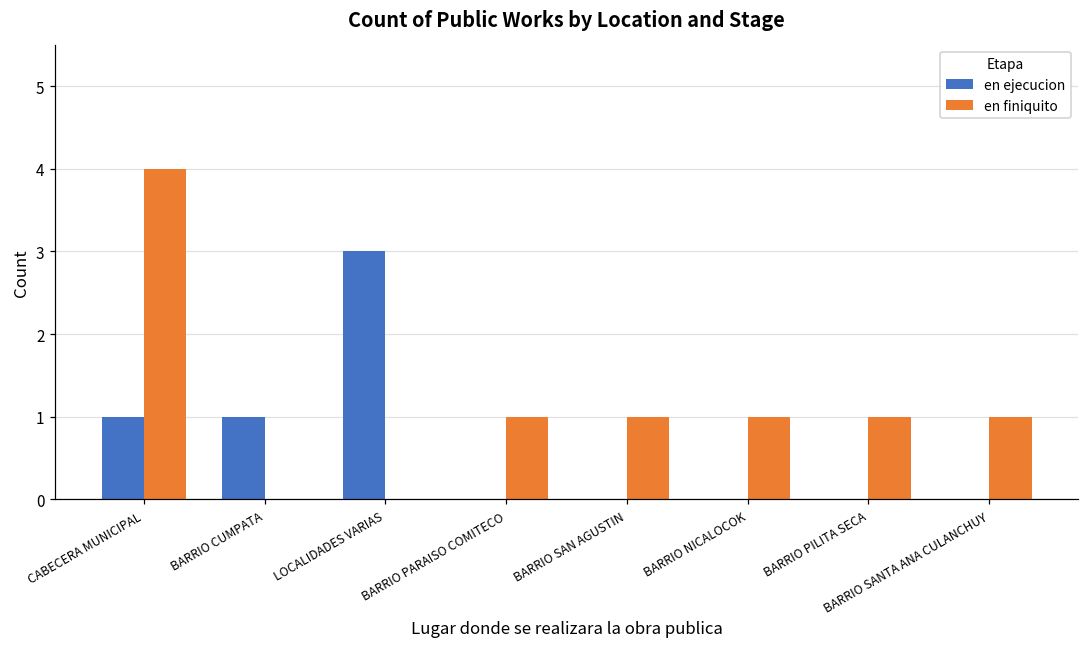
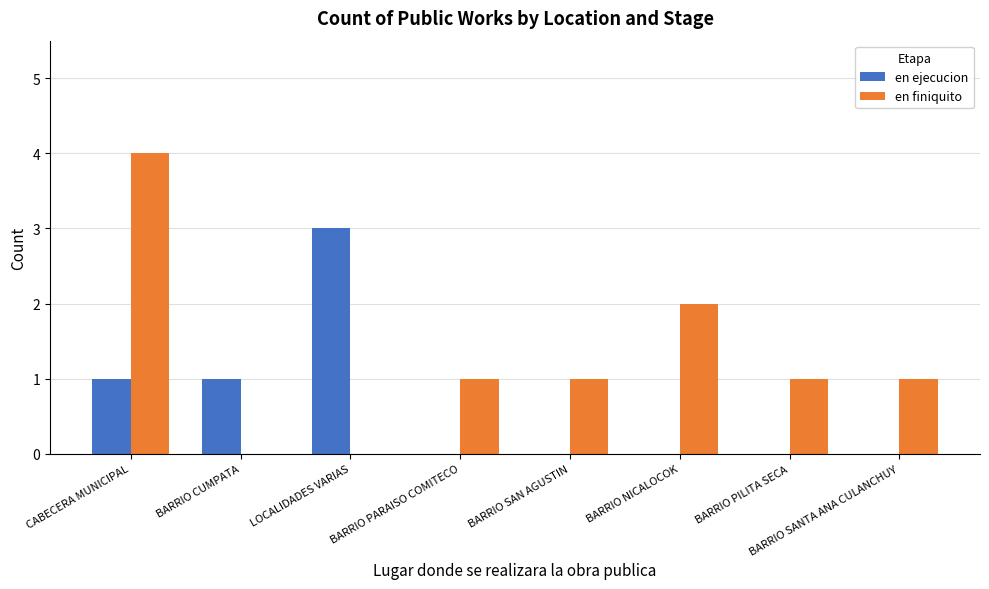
  {
    "en ejecucion": {
      "CABECERA MUNICIPAL": 1,
      "BARRIO CUMPATA": 1,
      "LOCALIDADES VARIAS": 3,
      "BARRIO PARAISO COMITECO": 0,
      "BARRIO SAN AGUSTIN": 0,
      "BARRIO NICALOCOK": 0,
      "BARRIO PILITA SECA": 0,
      "BARRIO SANTA ANA CULANCHUY": 0
    },
    "en finiquito": {
      "CABECERA MUNICIPAL": 4,
      "BARRIO CUMPATA": 0,
      "LOCALIDADES VARIAS": 0,
      "BARRIO PARAISO COMITECO": 1,
      "BARRIO SAN AGUSTIN": 1,
-     "BARRIO NICALOCOK": 1,
+     "BARRIO NICALOCOK": 2,
      "BARRIO PILITA SECA": 1,
      "BARRIO SANTA ANA CULANCHUY": 1
    }
  }
